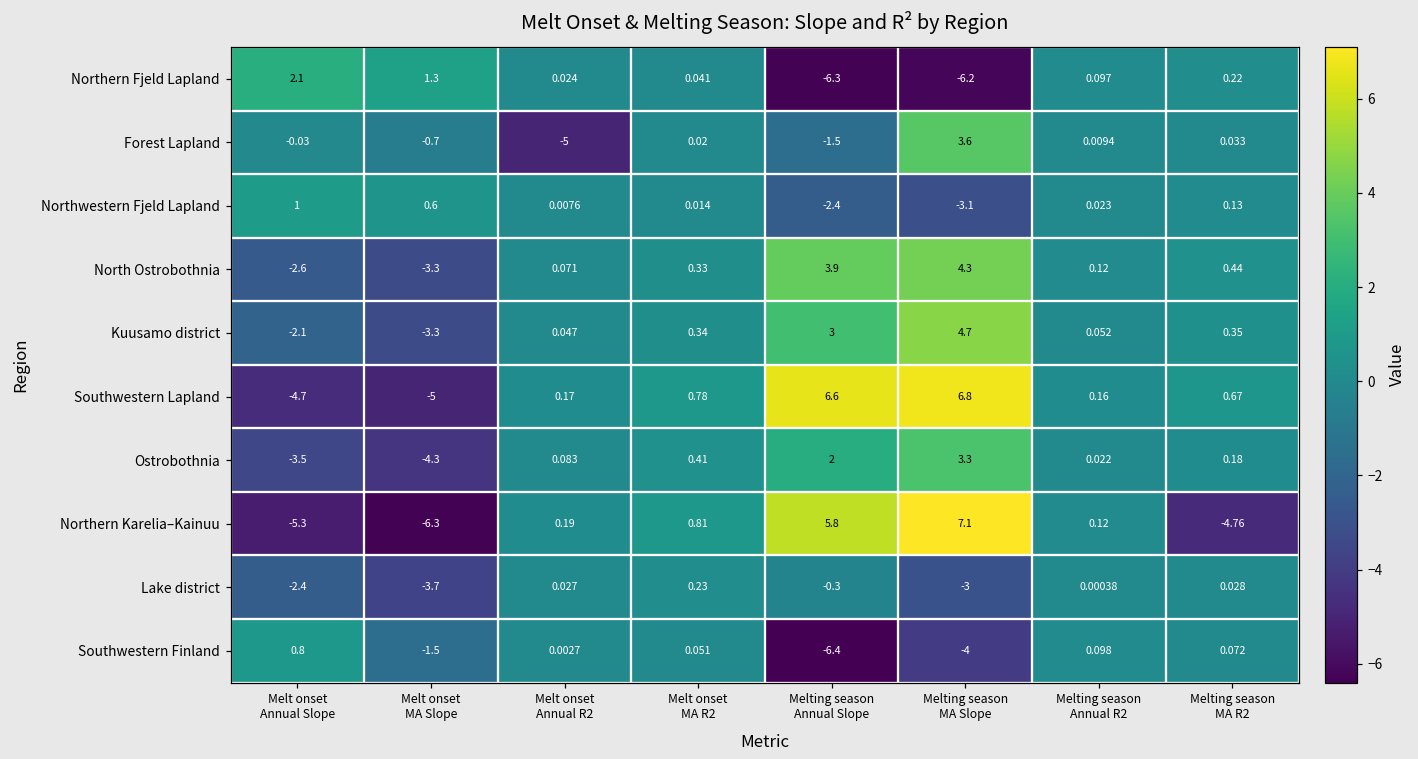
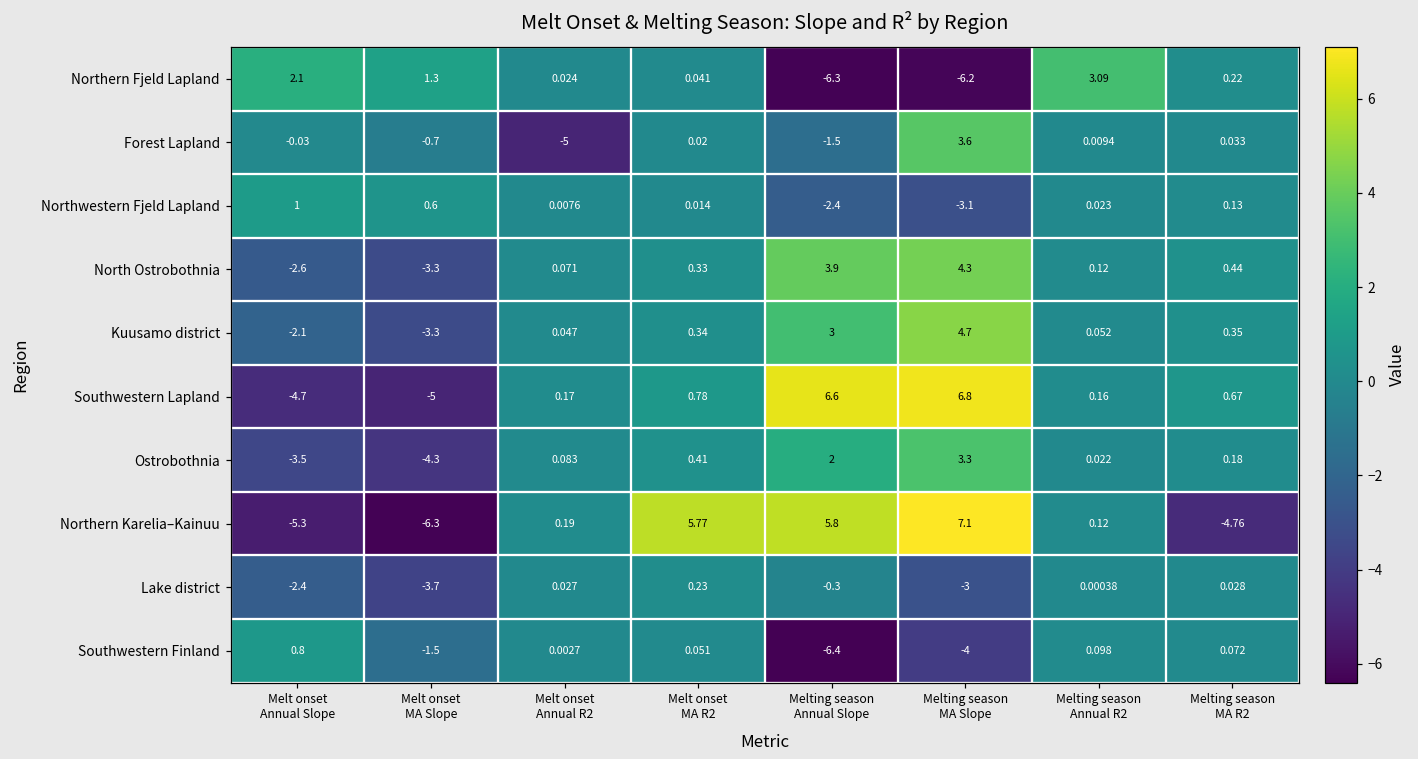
  {
    "Northern Fjeld Lapland": {
      "Melt onset Annual Slope": 2.1,
      "Melt onset MA Slope": 1.3,
      "Melt onset Annual R2": 0.024,
      "Melt onset MA R2": 0.041,
      "Melting season Annual Slope": -6.3,
      "Melting season MA Slope": -6.2,
-     "Melting season Annual R2": 0.097,
+     "Melting season Annual R2": 3.09,
      "Melting season MA R2": 0.22
    },
    "Forest Lapland": {
      "Melt onset Annual Slope": -0.03,
      "Melt onset MA Slope": -0.7,
      "Melt onset Annual R2": -5,
      "Melt onset MA R2": 0.02,
      "Melting season Annual Slope": -1.5,
      "Melting season MA Slope": 3.6,
      "Melting season Annual R2": 0.0094,
      "Melting season MA R2": 0.033
    },
    "Northwestern Fjeld Lapland": {
      "Melt onset Annual Slope": 1,
      "Melt onset MA Slope": 0.6,
      "Melt onset Annual R2": 0.0076,
      "Melt onset MA R2": 0.014,
      "Melting season Annual Slope": -2.4,
      "Melting season MA Slope": -3.1,
      "Melting season Annual R2": 0.023,
      "Melting season MA R2": 0.13
    },
    "North Ostrobothnia": {
      "Melt onset Annual Slope": -2.6,
      "Melt onset MA Slope": -3.3,
      "Melt onset Annual R2": 0.071,
      "Melt onset MA R2": 0.33,
      "Melting season Annual Slope": 3.9,
      "Melting season MA Slope": 4.3,
      "Melting season Annual R2": 0.12,
      "Melting season MA R2": 0.44
    },
    "Kuusamo district": {
      "Melt onset Annual Slope": -2.1,
      "Melt onset MA Slope": -3.3,
      "Melt onset Annual R2": 0.047,
      "Melt onset MA R2": 0.34,
      "Melting season Annual Slope": 3,
      "Melting season MA Slope": 4.7,
      "Melting season Annual R2": 0.052,
      "Melting season MA R2": 0.35
    },
    "Southwestern Lapland": {
      "Melt onset Annual Slope": -4.7,
      "Melt onset MA Slope": -5,
      "Melt onset Annual R2": 0.17,
      "Melt onset MA R2": 0.78,
      "Melting season Annual Slope": 6.6,
      "Melting season MA Slope": 6.8,
      "Melting season Annual R2": 0.16,
      "Melting season MA R2": 0.67
    },
    "Ostrobothnia": {
      "Melt onset Annual Slope": -3.5,
      "Melt onset MA Slope": -4.3,
      "Melt onset Annual R2": 0.083,
      "Melt onset MA R2": 0.41,
      "Melting season Annual Slope": 2,
      "Melting season MA Slope": 3.3,
      "Melting season Annual R2": 0.022,
      "Melting season MA R2": 0.18
    },
    "Northern Karelia–Kainuu": {
      "Melt onset Annual Slope": -5.3,
      "Melt onset MA Slope": -6.3,
      "Melt onset Annual R2": 0.19,
-     "Melt onset MA R2": 0.81,
+     "Melt onset MA R2": 5.77,
      "Melting season Annual Slope": 5.8,
      "Melting season MA Slope": 7.1,
      "Melting season Annual R2": 0.12,
      "Melting season MA R2": -4.76
    },
    "Lake district": {
      "Melt onset Annual Slope": -2.4,
      "Melt onset MA Slope": -3.7,
      "Melt onset Annual R2": 0.027,
      "Melt onset MA R2": 0.23,
      "Melting season Annual Slope": -0.3,
      "Melting season MA Slope": -3,
      "Melting season Annual R2": 0.00038,
      "Melting season MA R2": 0.028
    },
    "Southwestern Finland": {
      "Melt onset Annual Slope": 0.8,
      "Melt onset MA Slope": -1.5,
      "Melt onset Annual R2": 0.0027,
      "Melt onset MA R2": 0.051,
      "Melting season Annual Slope": -6.4,
      "Melting season MA Slope": -4,
      "Melting season Annual R2": 0.098,
      "Melting season MA R2": 0.072
    }
  }
